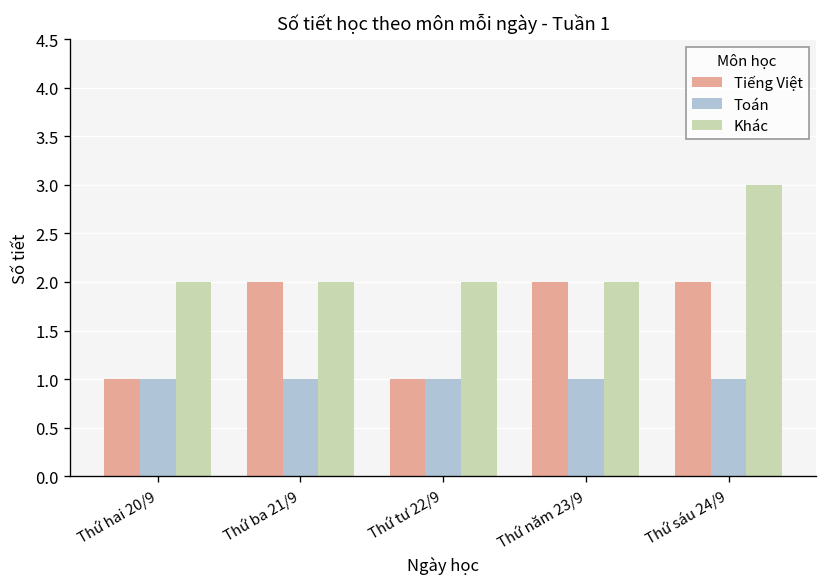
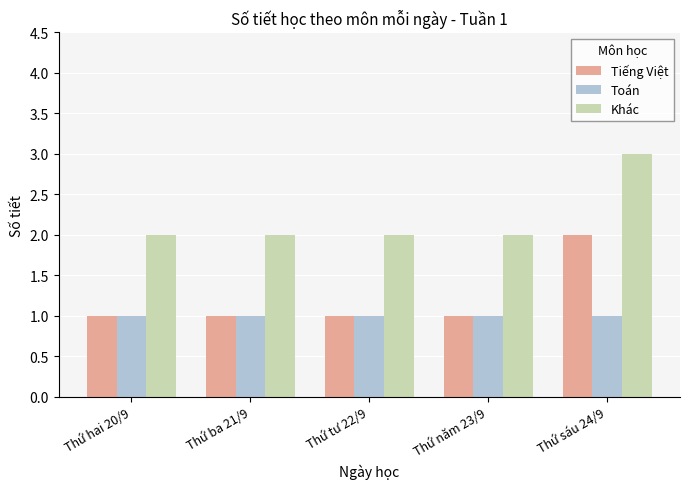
  {
    "Tiếng Việt": {
      "Thứ hai 20/9": 1,
-     "Thứ ba 21/9": 2,
+     "Thứ ba 21/9": 1,
      "Thứ tư 22/9": 1,
-     "Thứ năm 23/9": 2,
+     "Thứ năm 23/9": 1,
      "Thứ sáu 24/9": 2
    }
  }
